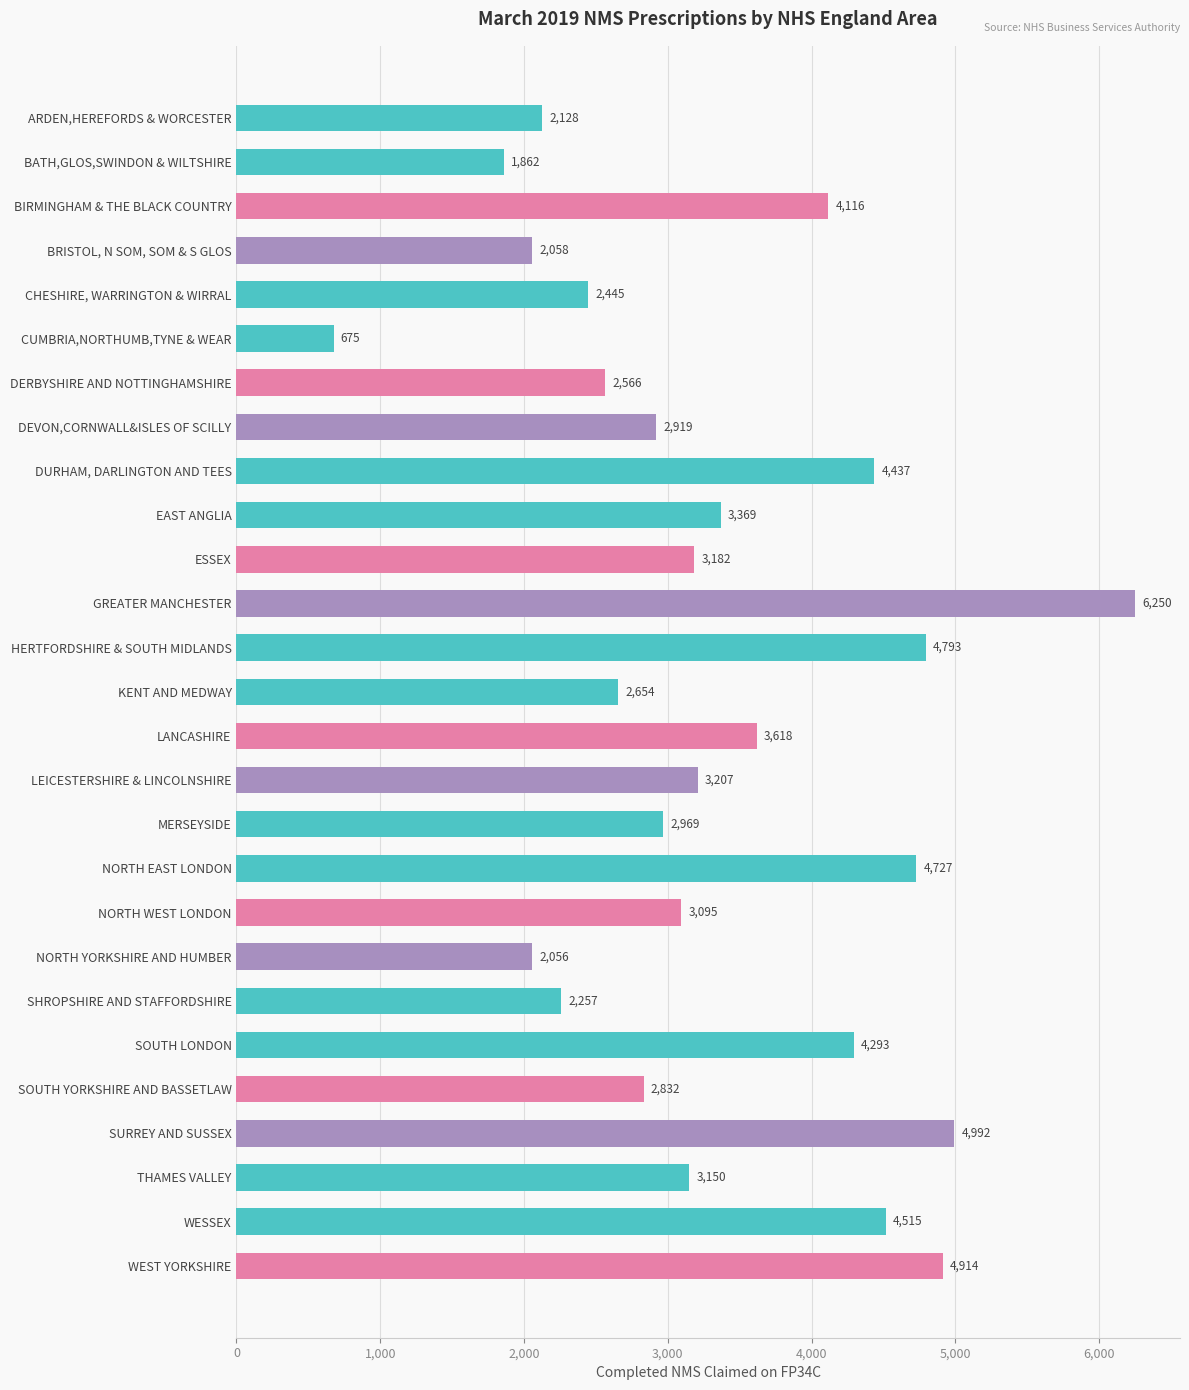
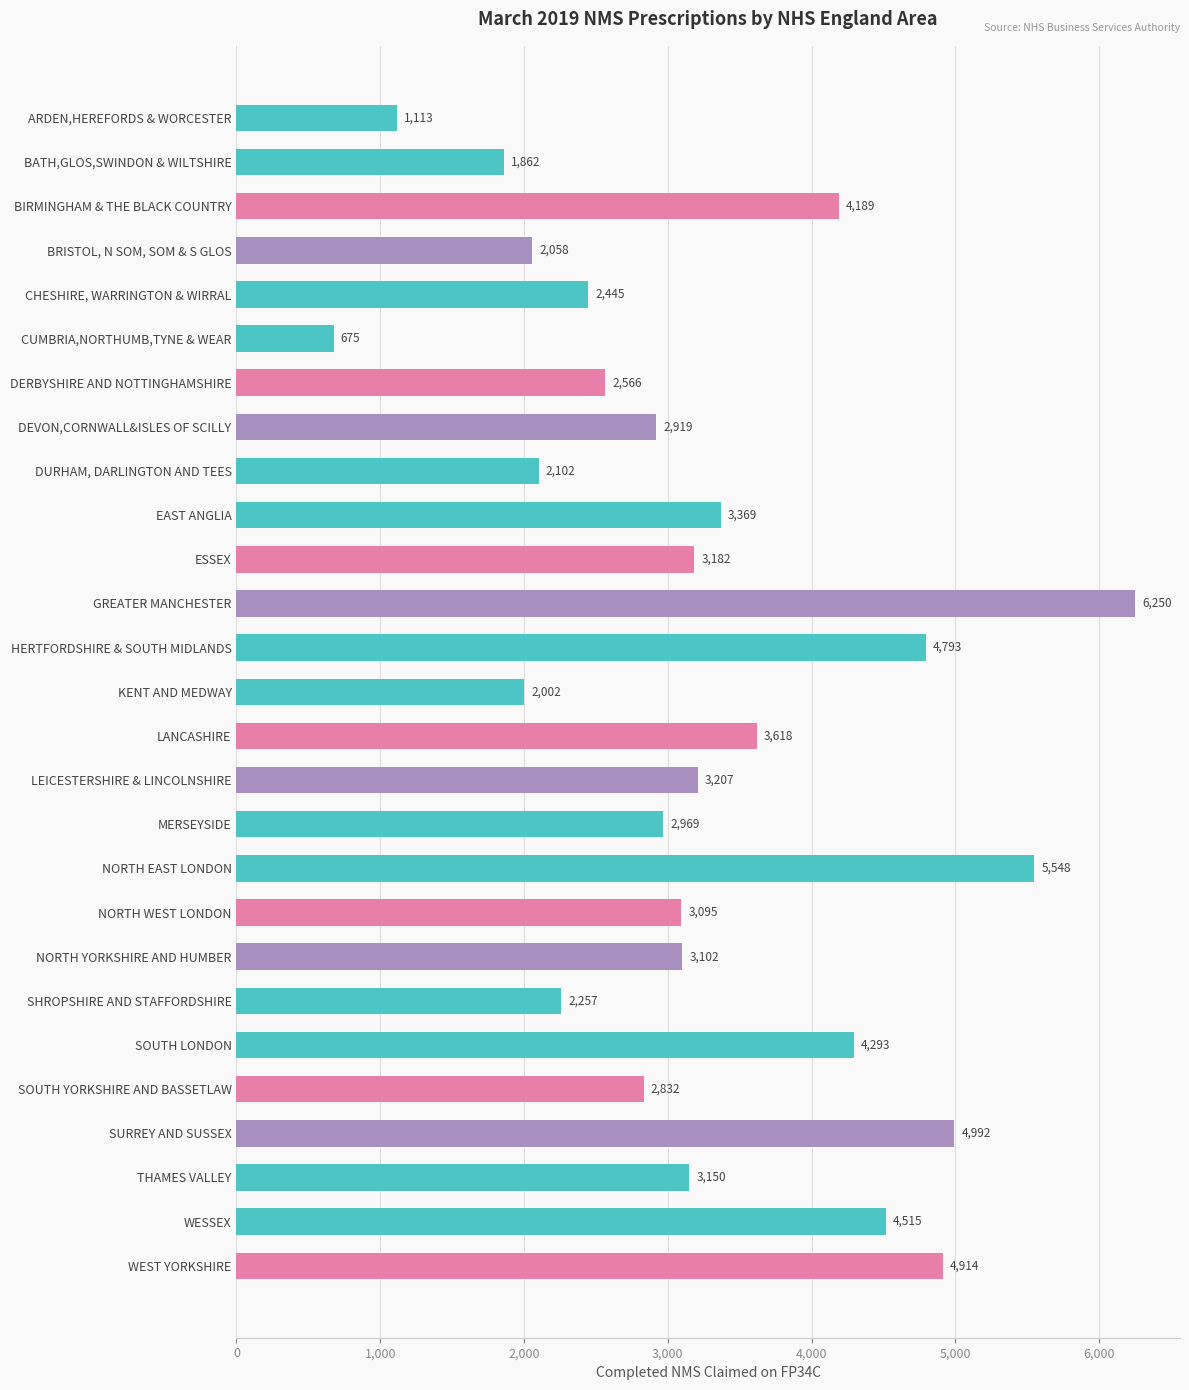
  {
-   "ARDEN,HEREFORDS & WORCESTER": "2,128",
+   "ARDEN,HEREFORDS & WORCESTER": "1,113",
    "BATH,GLOS,SWINDON & WILTSHIRE": "1,862",
-   "BIRMINGHAM & THE BLACK COUNTRY": "4,116",
+   "BIRMINGHAM & THE BLACK COUNTRY": "4,189",
    "BRISTOL, N SOM, SOM & S GLOS": "2,058",
    "CHESHIRE, WARRINGTON & WIRRAL": "2,445",
    "CUMBRIA,NORTHUMB,TYNE & WEAR": "675",
    "DERBYSHIRE AND NOTTINGHAMSHIRE": "2,566",
    "DEVON,CORNWALL&ISLES OF SCILLY": "2,919",
-   "DURHAM, DARLINGTON AND TEES": "4,437",
+   "DURHAM, DARLINGTON AND TEES": "2,102",
    "EAST ANGLIA": "3,369",
    "ESSEX": "3,182",
    "GREATER MANCHESTER": "6,250",
    "HERTFORDSHIRE & SOUTH MIDLANDS": "4,793",
-   "KENT AND MEDWAY": "2,654",
+   "KENT AND MEDWAY": "2,002",
    "LANCASHIRE": "3,618",
    "LEICESTERSHIRE & LINCOLNSHIRE": "3,207",
    "MERSEYSIDE": "2,969",
-   "NORTH EAST LONDON": "4,727",
+   "NORTH EAST LONDON": "5,548",
    "NORTH WEST LONDON": "3,095",
-   "NORTH YORKSHIRE AND HUMBER": "2,056",
+   "NORTH YORKSHIRE AND HUMBER": "3,102",
    "SHROPSHIRE AND STAFFORDSHIRE": "2,257",
    "SOUTH LONDON": "4,293",
    "SOUTH YORKSHIRE AND BASSETLAW": "2,832",
    "SURREY AND SUSSEX": "4,992",
    "THAMES VALLEY": "3,150",
    "WESSEX": "4,515",
    "WEST YORKSHIRE": "4,914"
  }
